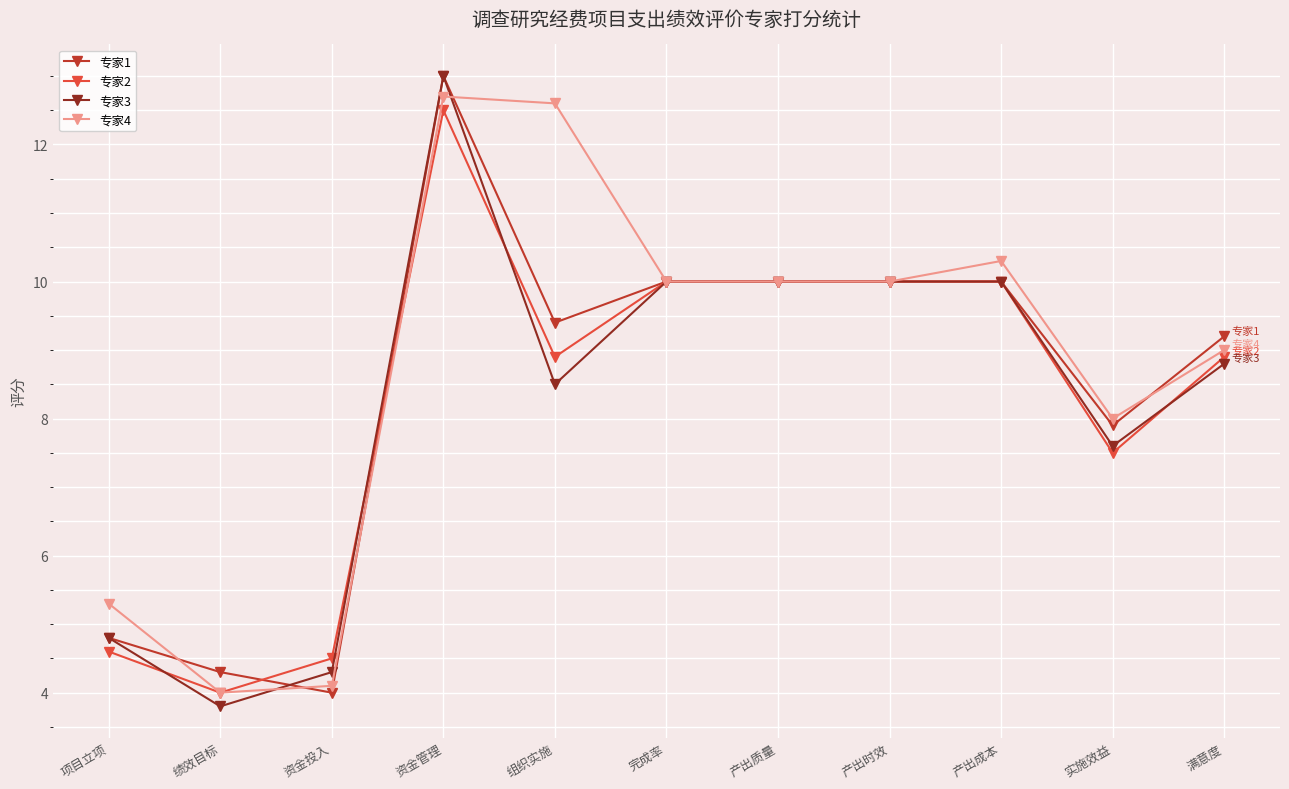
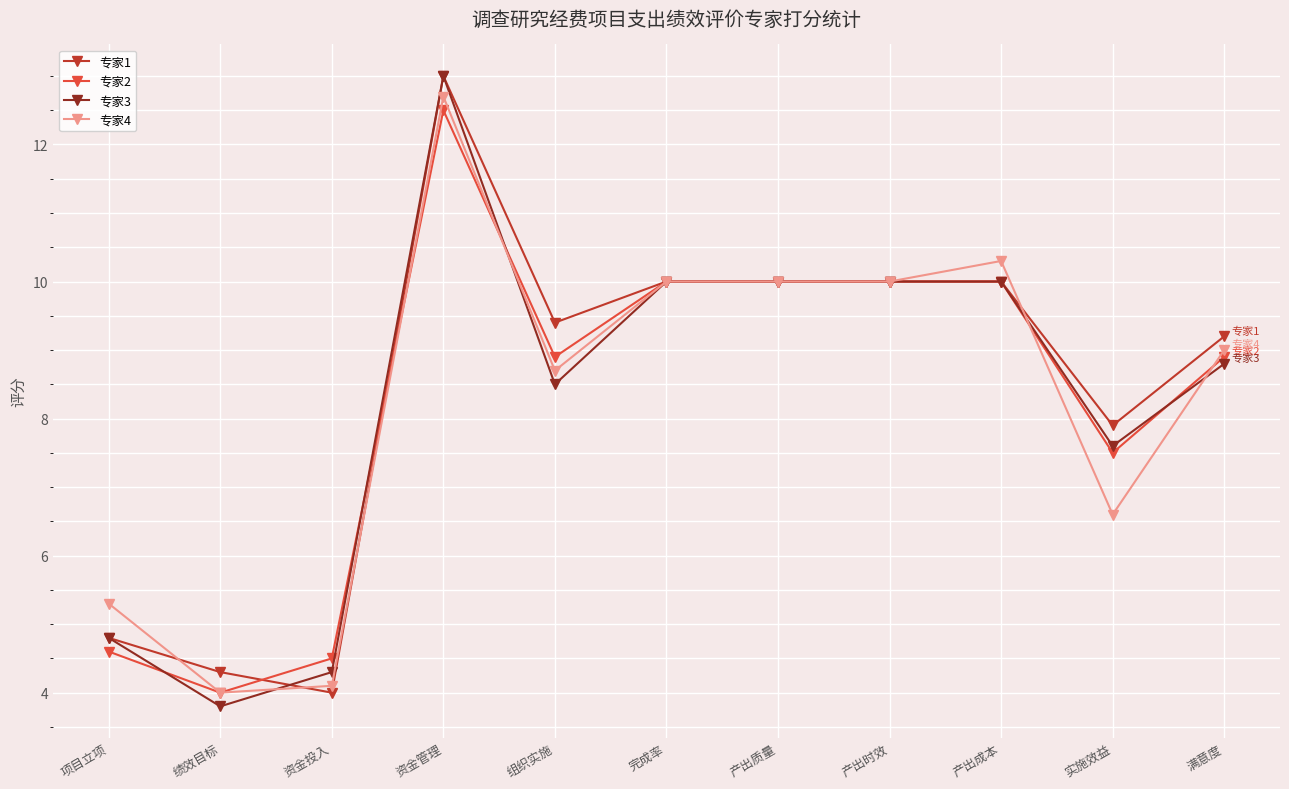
  {
    "专家4": {
      "项目立项": 5.3,
      "资金投入": 4.1,
      "资金管理": 12.7,
-     "组织实施": 12.6,
+     "组织实施": 8.7,
      "产出成本": 10.3,
-     "实施效益": 8.0,
+     "实施效益": 6.6,
      "满意度": 9.0
    }
  }
